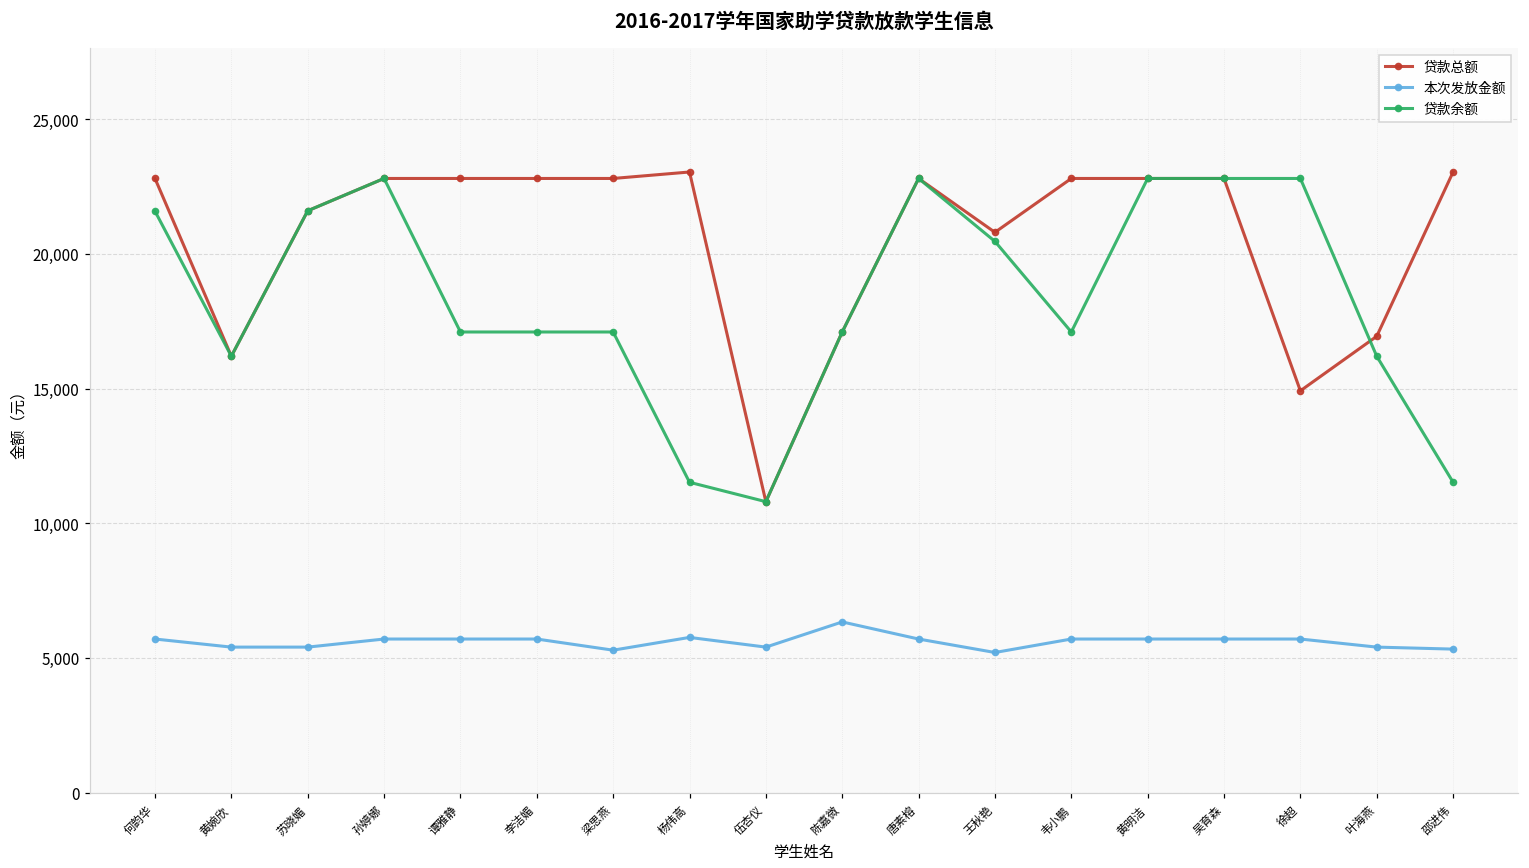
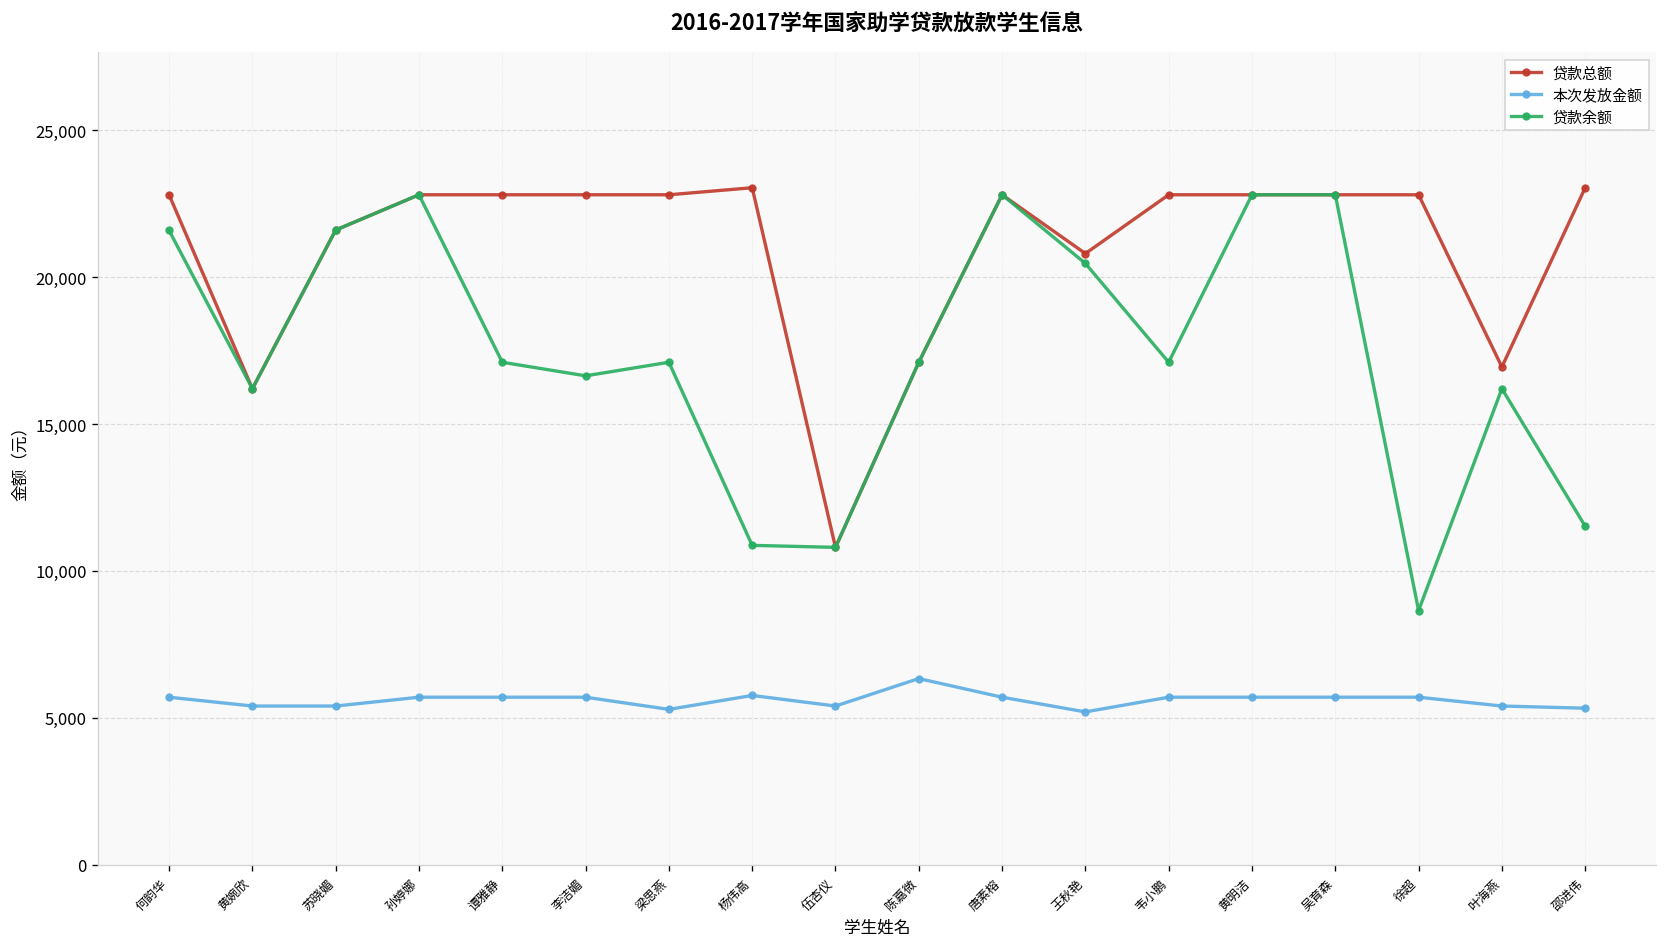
  {
    "贷款总额": {
      "何韵华": "22,800",
      "谭雅静": "22,800",
      "李洁媚": "22,800",
      "梁思燕": "22,800",
      "杨伟高": "23,000",
      "王秋艳": "20,800",
      "韦小鹏": "22,800",
-     "徐超": "14,900",
+     "徐超": "22,800",
      "叶海燕": "16,900",
      "邵进伟": "23,000"
    },
    "本次发放金额": {
      "何韵华": "5,700",
      "黄婉欣": "5,400",
      "苏晓媚": "5,400",
      "孙婷娜": "5,700",
      "谭雅静": "5,700",
      "李洁媚": "5,700",
      "梁思燕": "5,300",
      "杨伟高": "5,800",
      "伍杏仪": "5,400",
      "陈嘉微": "6,300",
      "唐素榕": "5,700",
      "王秋艳": "5,200",
      "韦小鹏": "5,700",
      "黄明洁": "5,700",
      "吴育森": "5,700",
      "徐超": "5,700",
      "叶海燕": "5,400",
      "邵进伟": "5,300"
    },
    "贷款余额": {
      "何韵华": "21,600",
      "谭雅静": "17,100",
-     "李洁媚": "17,100",
+     "李洁媚": "16,600",
      "梁思燕": "17,100",
-     "杨伟高": "11,500",
+     "杨伟高": "10,900",
      "王秋艳": "20,500",
      "韦小鹏": "17,100",
-     "徐超": "22,800",
+     "徐超": "8,700",
      "叶海燕": "16,200",
      "邵进伟": "11,500"
    }
  }
